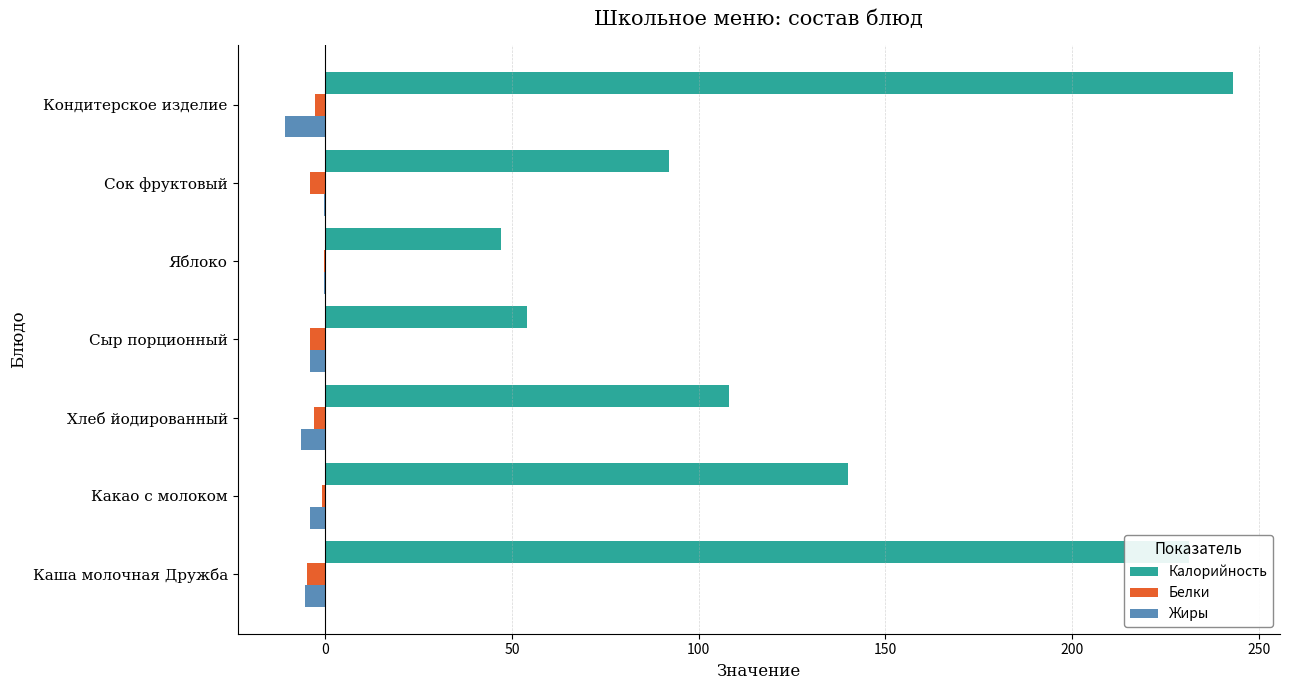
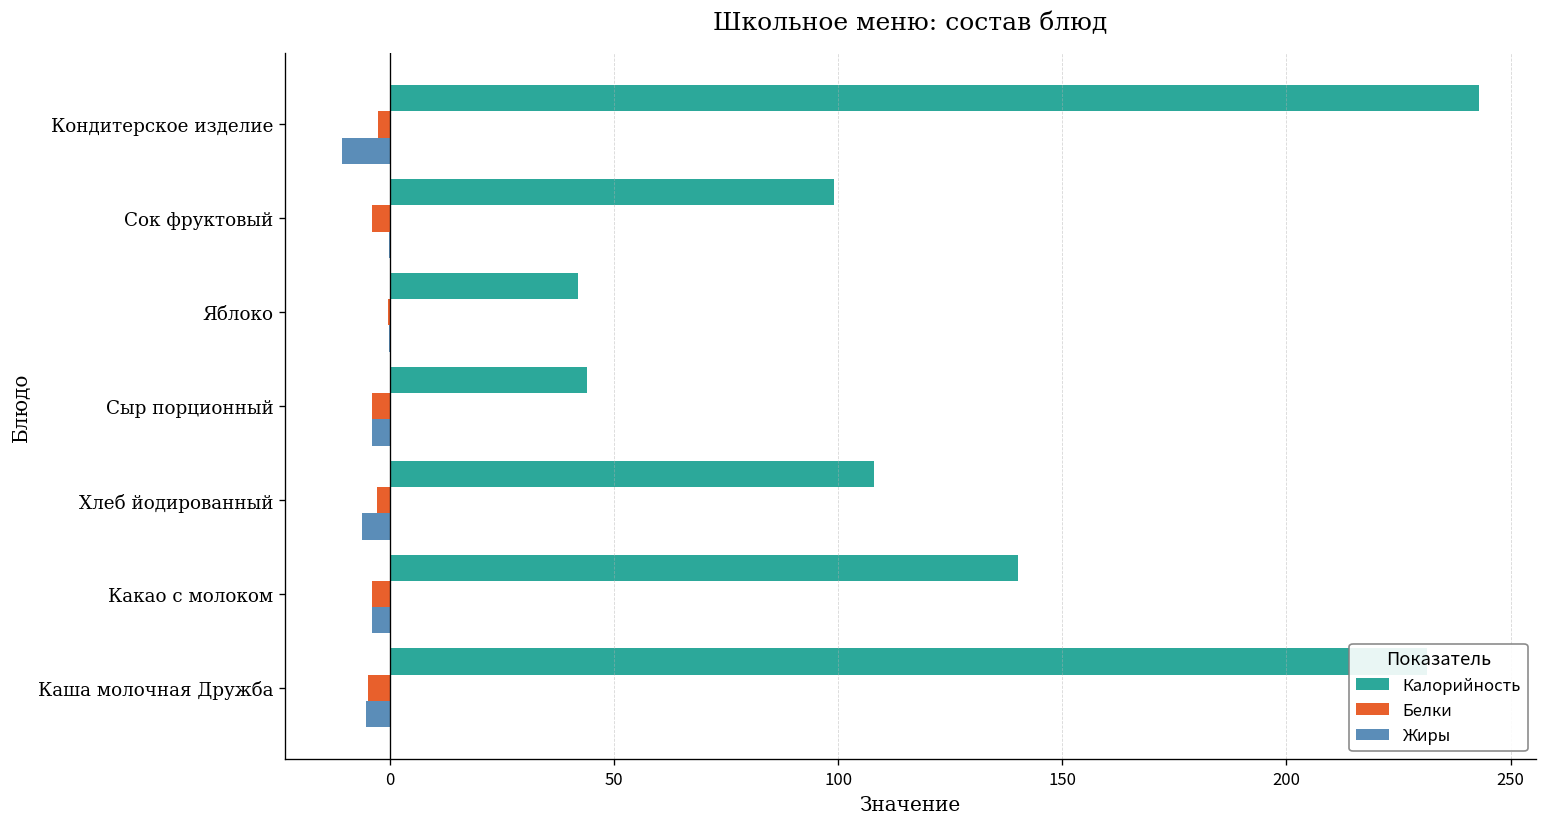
  {
    "Калорийность": {
      "Кондитерское изделие": 243,
-     "Сок фруктовый": 92,
-     "Яблоко": 47,
-     "Сыр порционный": 54,
+     "Сок фруктовый": 99,
+     "Яблоко": 42,
+     "Сыр порционный": 44,
      "Хлеб йодированный": 108,
      "Какао с молоком": 140
    },
    "Белки": {
      "Кондитерское изделие": -3,
      "Сок фруктовый": -4,
      "Сыр порционный": -4,
      "Хлеб йодированный": -3,
-     "Какао с молоком": -1,
+     "Какао с молоком": -4,
      "Каша молочная Дружба": -5
    },
    "Жиры": {
      "Кондитерское изделие": -11,
      "Сыр порционный": -4,
      "Хлеб йодированный": -6,
      "Какао с молоком": -4,
      "Каша молочная Дружба": -5
    }
  }
